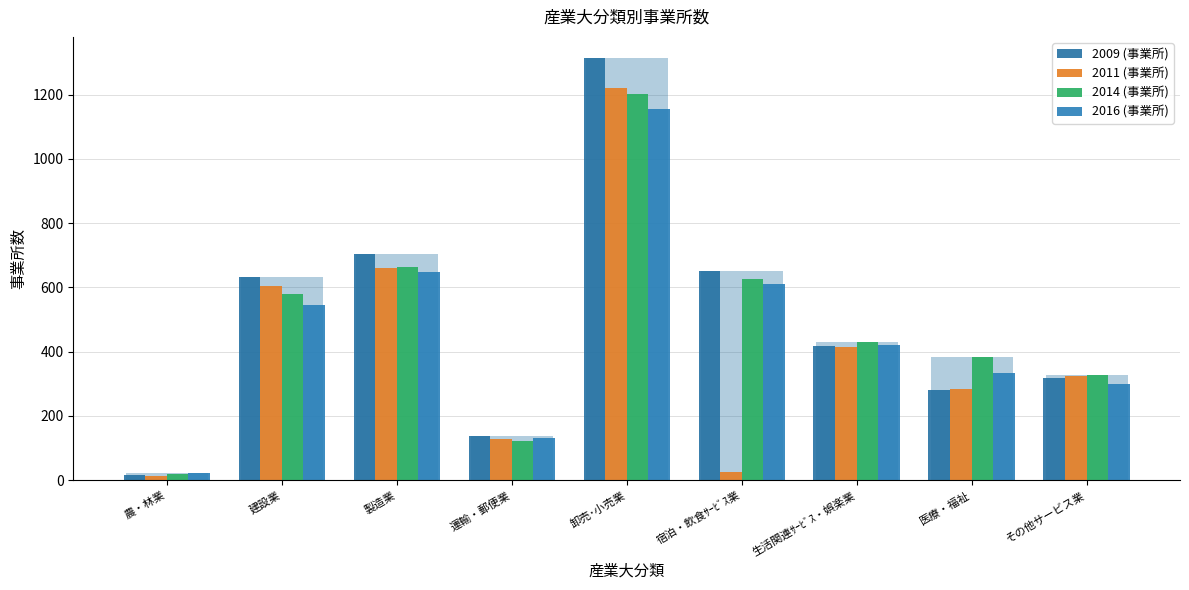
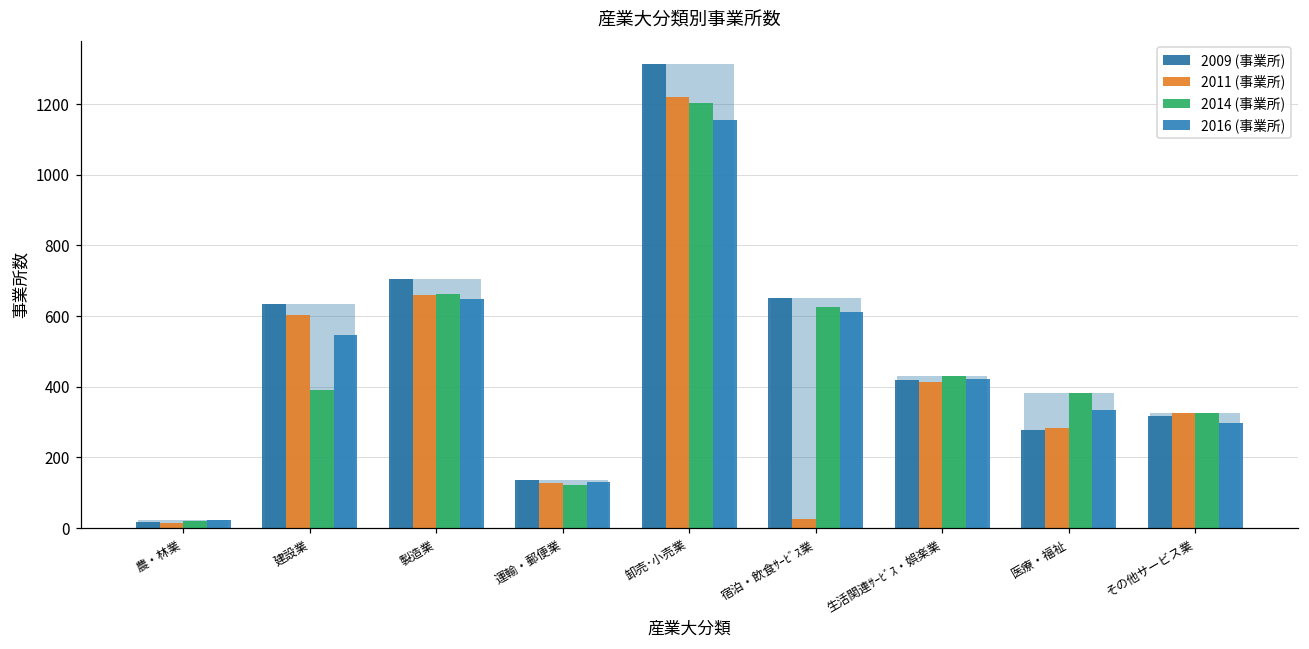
  {
    "2011 (事業所)": {
      "その他サービス業": 330
    },
    "2014 (事業所)": {
      "農・林業": 20,
-     "建設業": 580,
+     "建設業": 390,
      "生活関連ｻｰﾋﾞｽ・娯楽業": 430,
      "医療・福祉": 380,
      "その他サービス業": 330
    }
  }
